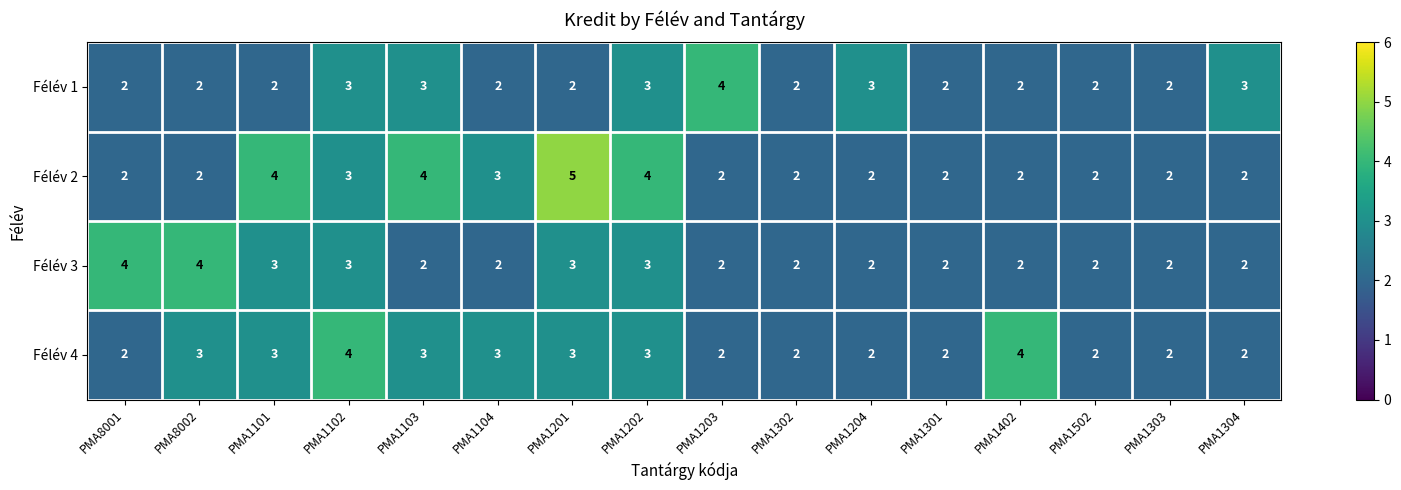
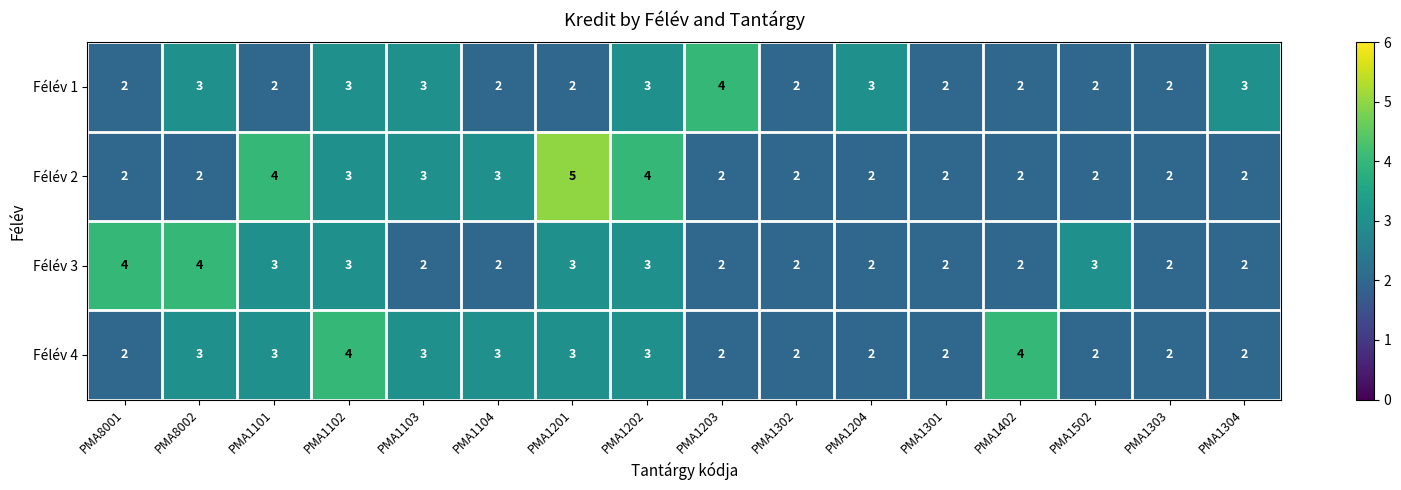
  {
    "Félév 1": {
      "PMA8001": 2,
-     "PMA8002": 2,
+     "PMA8002": 3,
      "PMA1101": 2,
      "PMA1102": 3,
      "PMA1103": 3,
      "PMA1104": 2,
      "PMA1201": 2,
      "PMA1202": 3,
      "PMA1203": 4,
      "PMA1302": 2,
      "PMA1204": 3,
      "PMA1301": 2,
      "PMA1402": 2,
      "PMA1502": 2,
      "PMA1303": 2,
      "PMA1304": 3
    },
    "Félév 2": {
      "PMA8001": 2,
      "PMA8002": 2,
      "PMA1101": 4,
      "PMA1102": 3,
-     "PMA1103": 4,
+     "PMA1103": 3,
      "PMA1104": 3,
      "PMA1201": 5,
      "PMA1202": 4,
      "PMA1203": 2,
      "PMA1302": 2,
      "PMA1204": 2,
      "PMA1301": 2,
      "PMA1402": 2,
      "PMA1502": 2,
      "PMA1303": 2,
      "PMA1304": 2
    },
    "Félév 3": {
      "PMA8001": 4,
      "PMA8002": 4,
      "PMA1101": 3,
      "PMA1102": 3,
      "PMA1103": 2,
      "PMA1104": 2,
      "PMA1201": 3,
      "PMA1202": 3,
      "PMA1203": 2,
      "PMA1302": 2,
      "PMA1204": 2,
      "PMA1301": 2,
      "PMA1402": 2,
-     "PMA1502": 2,
+     "PMA1502": 3,
      "PMA1303": 2,
      "PMA1304": 2
    },
    "Félév 4": {
      "PMA8001": 2,
      "PMA8002": 3,
      "PMA1101": 3,
      "PMA1102": 4,
      "PMA1103": 3,
      "PMA1104": 3,
      "PMA1201": 3,
      "PMA1202": 3,
      "PMA1203": 2,
      "PMA1302": 2,
      "PMA1204": 2,
      "PMA1301": 2,
      "PMA1402": 4,
      "PMA1502": 2,
      "PMA1303": 2,
      "PMA1304": 2
    }
  }
